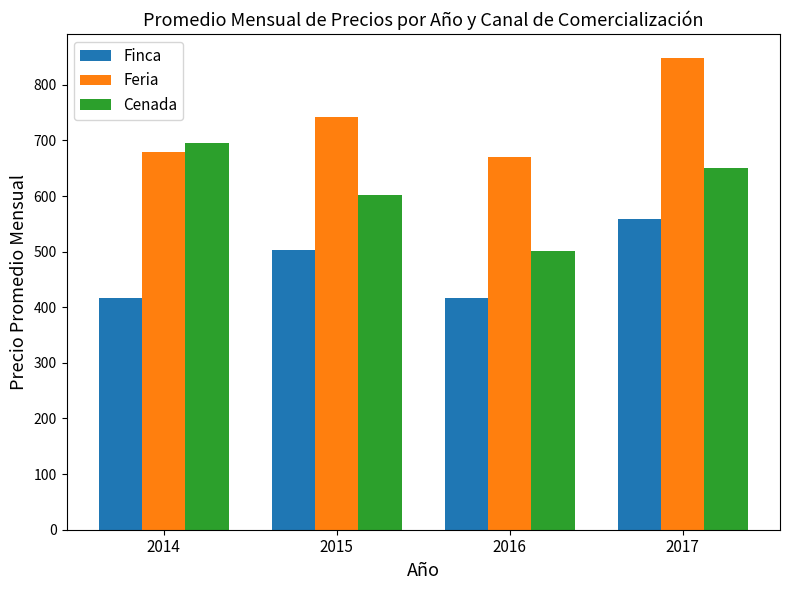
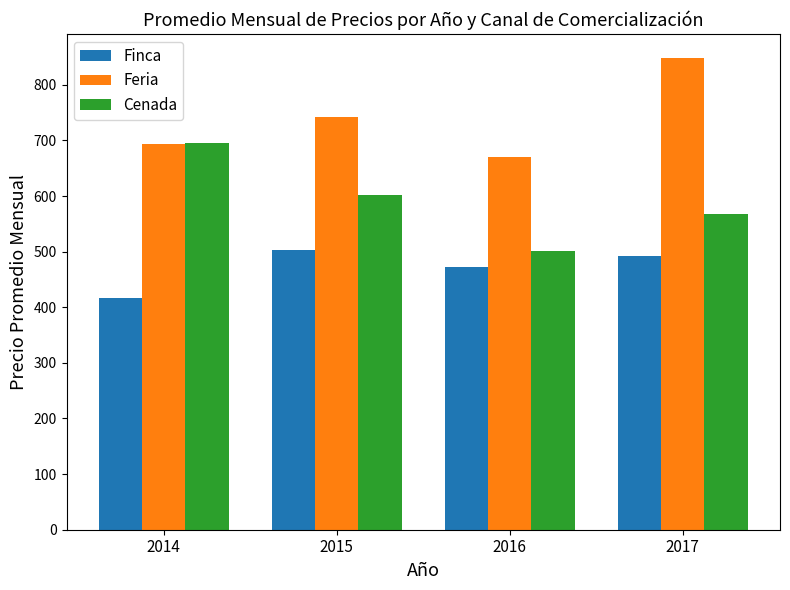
  {
    "Finca": {
      "2014": 420,
      "2015": 500,
-     "2016": 420,
-     "2017": 560
+     "2016": 470,
+     "2017": 490
    },
    "Feria": {
-     "2014": 680,
+     "2014": 690,
      "2015": 740,
      "2016": 670,
      "2017": 850
    },
    "Cenada": {
      "2014": 690,
      "2015": 600,
      "2016": 500,
-     "2017": 650
+     "2017": 570
    }
  }
